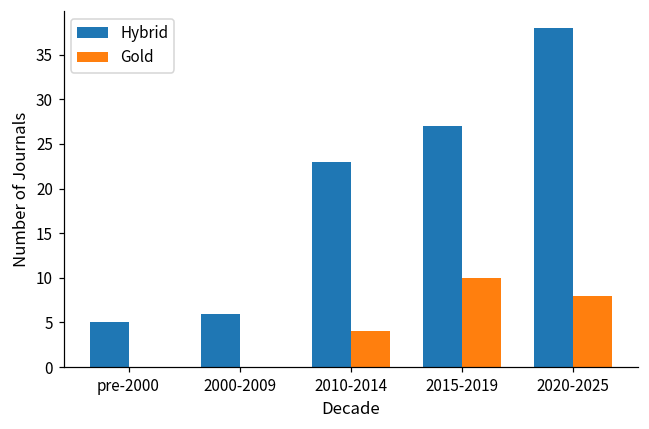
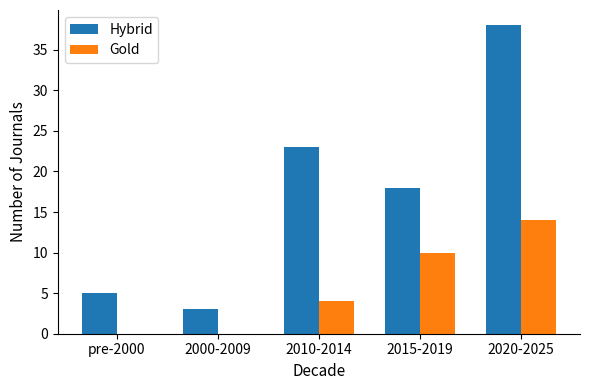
  {
    "Hybrid": {
      "pre-2000": 5,
-     "2000-2009": 6,
+     "2000-2009": 3,
      "2010-2014": 23,
-     "2015-2019": 27,
+     "2015-2019": 18,
      "2020-2025": 38
    },
    "Gold": {
      "pre-2000": 0,
      "2000-2009": 0,
      "2010-2014": 4,
      "2015-2019": 10,
-     "2020-2025": 8
+     "2020-2025": 14
    }
  }
